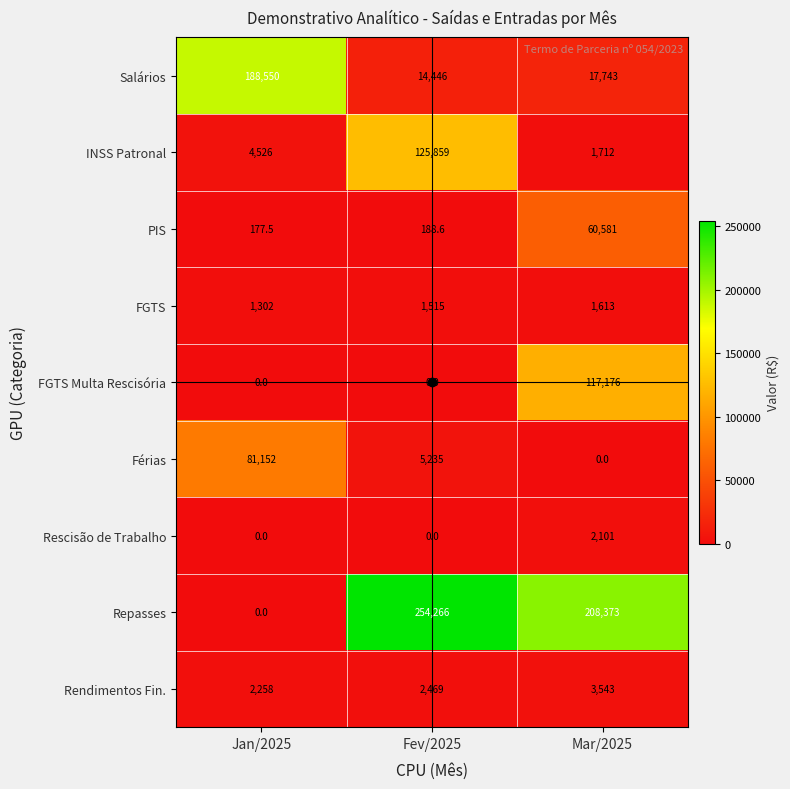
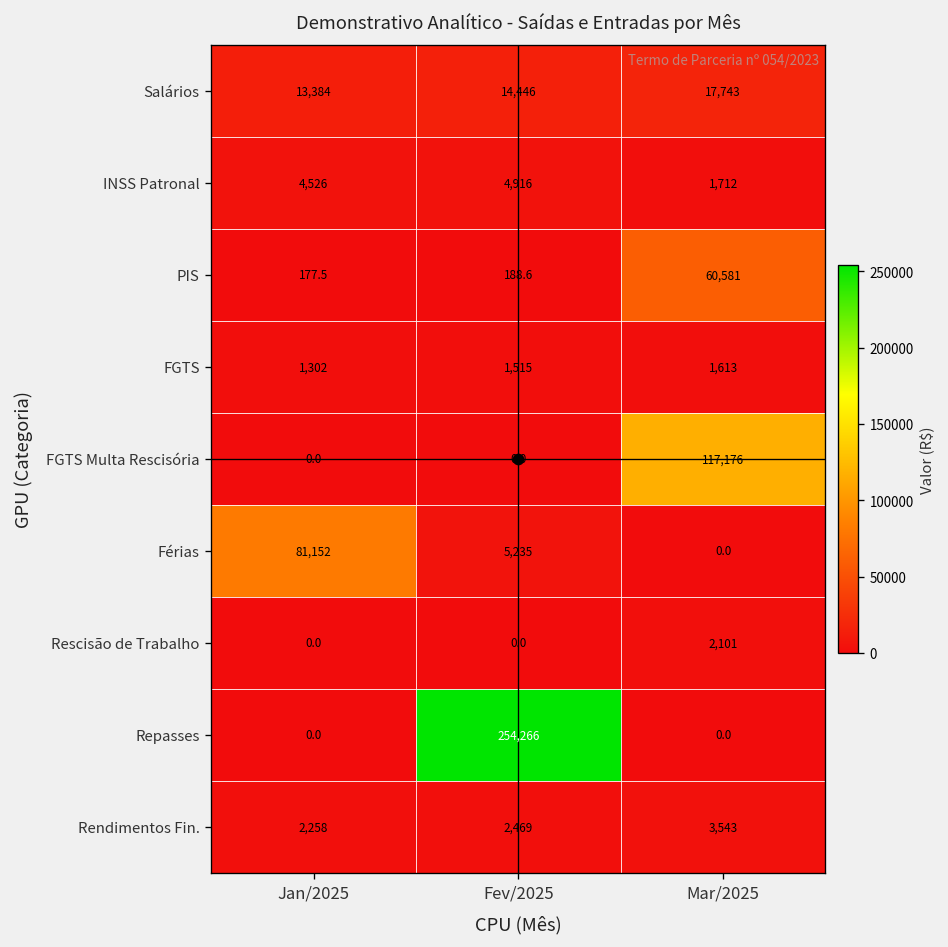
  {
    "Salários": {
-     "Jan/2025": "188,550",
+     "Jan/2025": "13,384",
      "Fev/2025": "14,446"
    },
    "INSS Patronal": {
      "Jan/2025": "4,526",
-     "Fev/2025": "125,859",
+     "Fev/2025": "4,916",
      "Mar/2025": "1,712"
    },
    "PIS": {
      "Jan/2025": "177.5",
      "Fev/2025": "188.6",
      "Mar/2025": "60,581"
    },
    "FGTS": {
      "Jan/2025": "1,302",
      "Fev/2025": "1,515",
      "Mar/2025": "1,613"
    },
    "FGTS Multa Rescisória": {
      "Jan/2025": "0.0",
      "Mar/2025": "117,176"
    },
    "Férias": {
      "Jan/2025": "81,152",
      "Fev/2025": "5,235",
      "Mar/2025": "0.0"
    },
    "Rescisão de Trabalho": {
      "Jan/2025": "0.0",
      "Fev/2025": "0.0",
      "Mar/2025": "2,101"
    },
    "Repasses": {
      "Jan/2025": "0.0",
      "Fev/2025": "254,266",
-     "Mar/2025": "208,373"
+     "Mar/2025": "0.0"
    },
    "Rendimentos Fin.": {
      "Jan/2025": "2,258",
      "Fev/2025": "2,469",
      "Mar/2025": "3,543"
    }
  }
